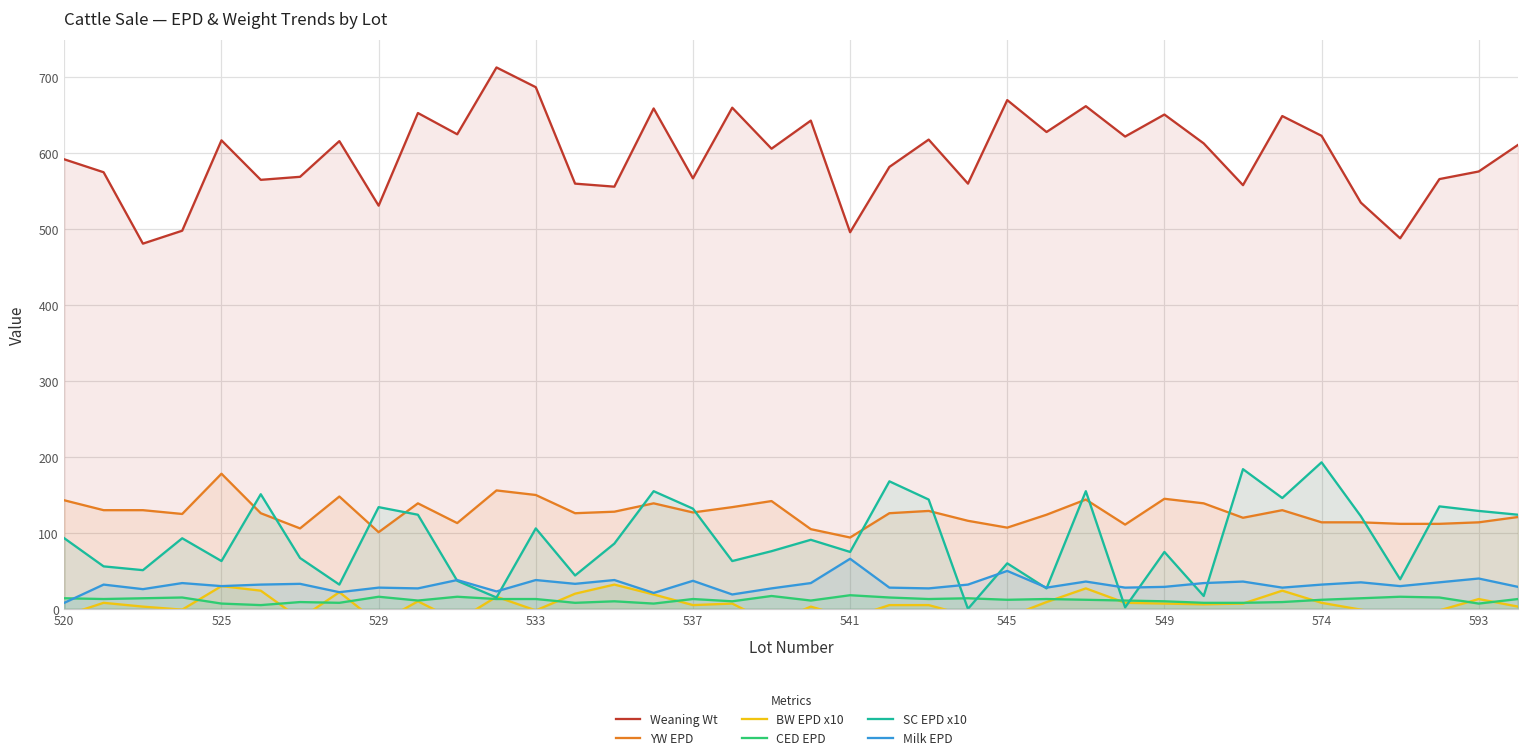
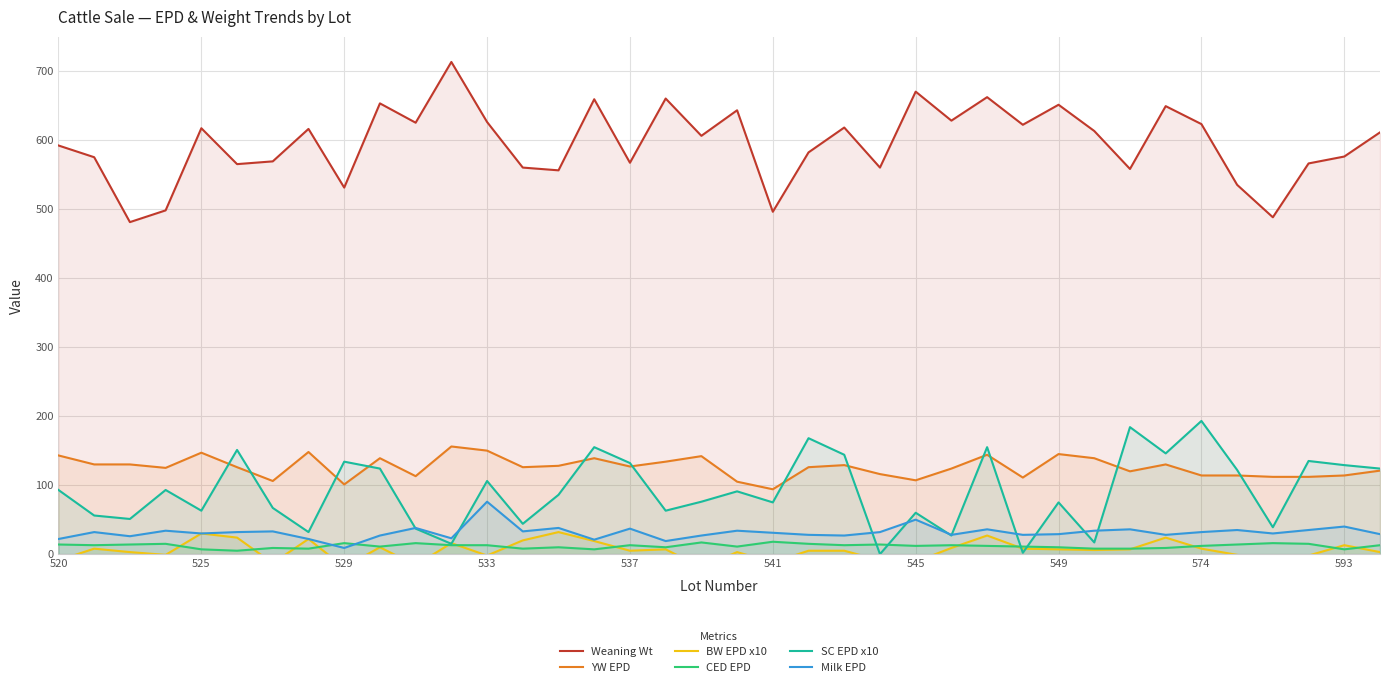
  {
    "Weaning Wt": {
      "520": 590,
      "525": 620,
      "529": 530,
-     "533": 690,
+     "533": 630,
      "537": 570,
      "541": 500,
      "545": 670,
      "549": 650,
      "574": 620,
      "593": 580
    },
    "YW EPD": {
      "520": 140,
-     "525": 180,
+     "525": 150,
      "529": 100,
      "533": 150,
      "537": 130,
      "541": 90,
      "545": 110,
      "549": 150,
      "574": 110,
      "593": 110
    },
    "Milk EPD": {
-     "520": 10,
-     "529": 30,
-     "533": 40,
+     "520": 20,
+     "529": 10,
+     "533": 80,
      "537": 40,
-     "541": 70,
+     "541": 30,
      "545": 50,
      "549": 30,
      "574": 30,
      "593": 40
    }
  }
